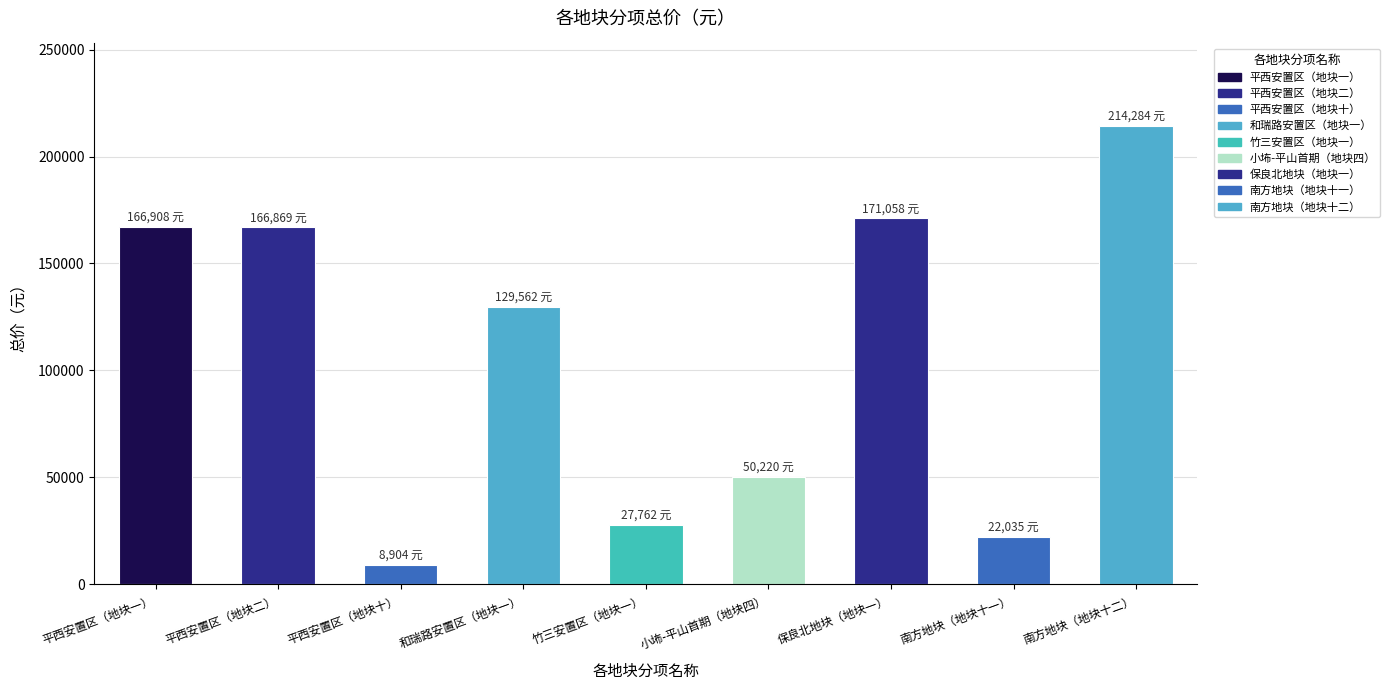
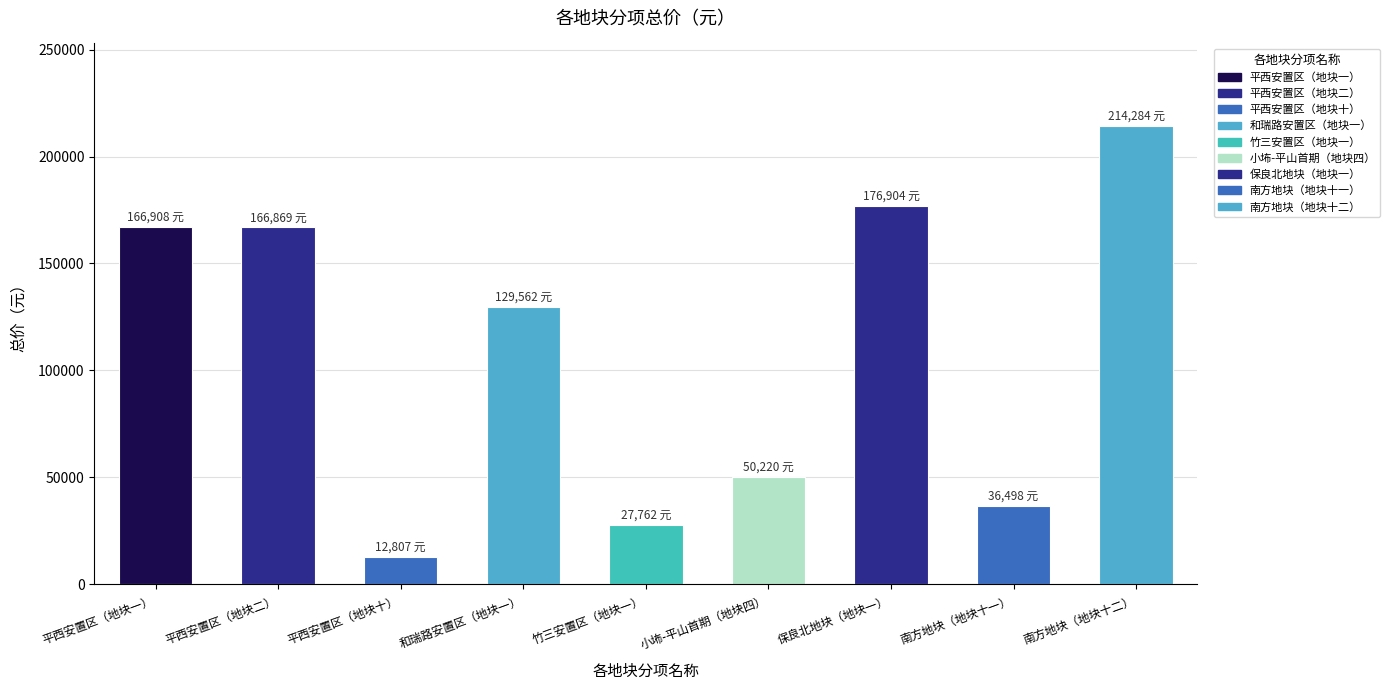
  {
    "平西安置区（地块一）": "166,908",
    "平西安置区（地块二）": "166,869",
-   "平西安置区（地块十）": "8,904",
+   "平西安置区（地块十）": "12,807",
    "和瑞路安置区（地块一）": "129,562",
    "竹三安置区（地块一）": "27,762",
    "小㘵-平山首期（地块四）": "50,220",
-   "保良北地块（地块一）": "171,058",
-   "南方地块（地块十一）": "22,035",
+   "保良北地块（地块一）": "176,904",
+   "南方地块（地块十一）": "36,498",
    "南方地块（地块十二）": "214,284"
  }
